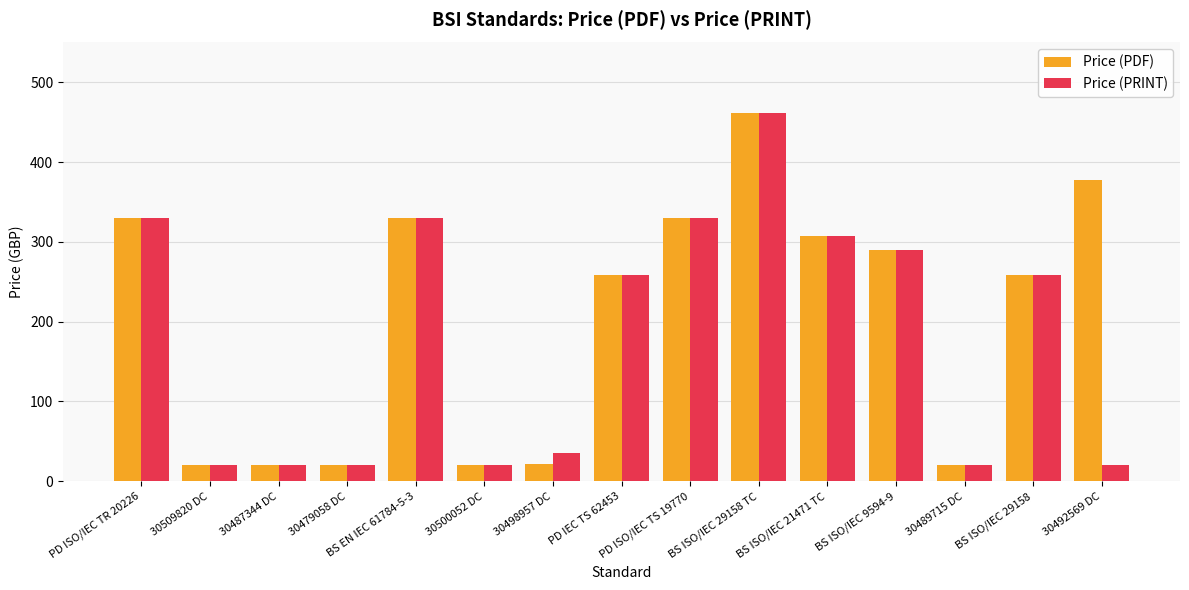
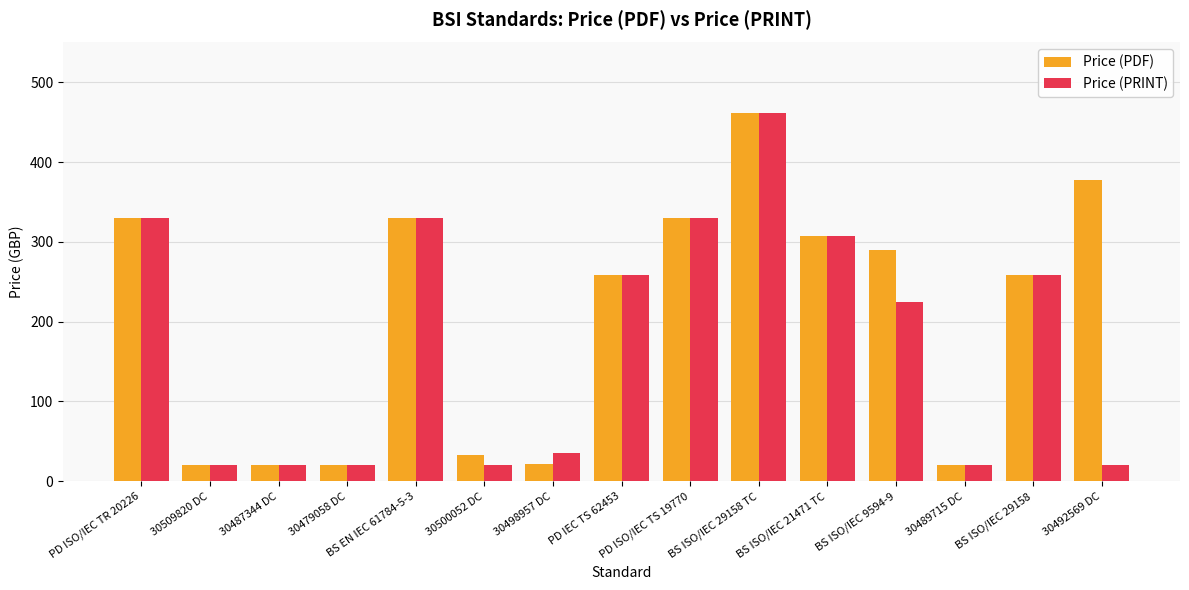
  {
    "Price (PDF)": {
      "PD ISO/IEC TR 20226": 330,
      "30509820 DC": 20,
      "30487344 DC": 20,
      "30479058 DC": 20,
      "BS EN IEC 61784-5-3": 330,
-     "30500052 DC": 20,
+     "30500052 DC": 30,
      "30498957 DC": 20,
      "PD IEC TS 62453": 260,
      "PD ISO/IEC TS 19770": 330,
      "BS ISO/IEC 29158 TC": 460,
      "BS ISO/IEC 21471 TC": 310,
      "BS ISO/IEC 9594-9": 290,
      "30489715 DC": 20,
      "BS ISO/IEC 29158": 260,
      "30492569 DC": 380
    },
    "Price (PRINT)": {
      "PD ISO/IEC TR 20226": 330,
      "30509820 DC": 20,
      "30487344 DC": 20,
      "30479058 DC": 20,
      "BS EN IEC 61784-5-3": 330,
      "30500052 DC": 20,
      "30498957 DC": 40,
      "PD IEC TS 62453": 260,
      "PD ISO/IEC TS 19770": 330,
      "BS ISO/IEC 29158 TC": 460,
      "BS ISO/IEC 21471 TC": 310,
-     "BS ISO/IEC 9594-9": 290,
+     "BS ISO/IEC 9594-9": 230,
      "30489715 DC": 20,
      "BS ISO/IEC 29158": 260,
      "30492569 DC": 20
    }
  }
